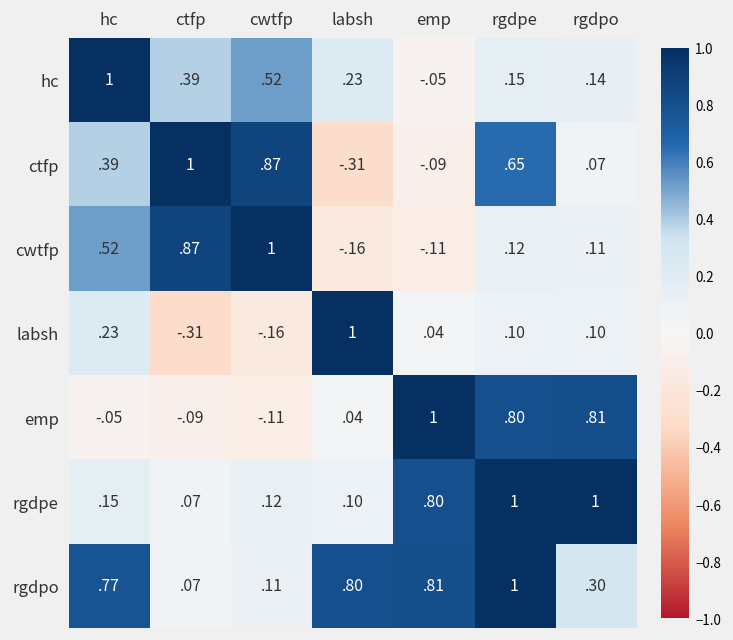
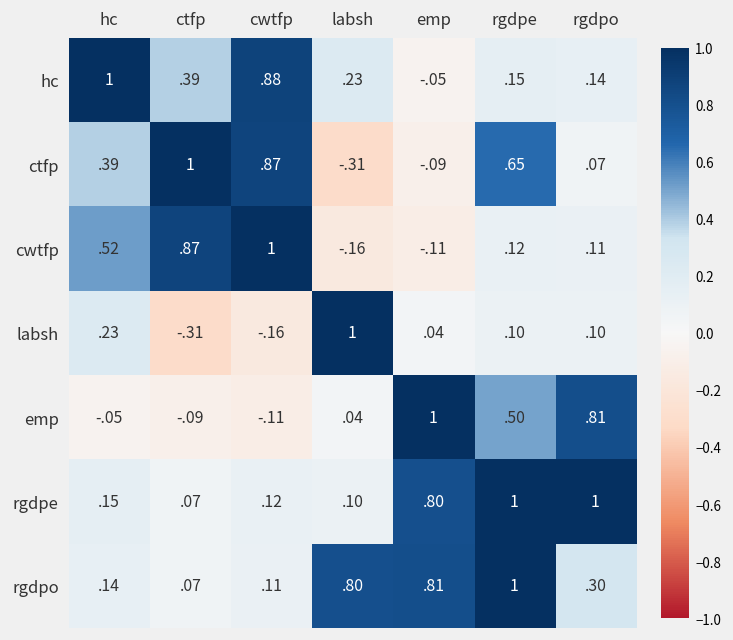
  {
    "hc": {
      "hc": "1",
      "ctfp": "39",
-     "cwtfp": "52",
+     "cwtfp": "88",
      "labsh": "23",
      "emp": "05",
      "rgdpe": "15",
      "rgdpo": "14"
    },
    "ctfp": {
      "hc": "39",
      "ctfp": "1",
      "cwtfp": "87",
      "labsh": "31",
      "emp": "09",
      "rgdpe": "65",
      "rgdpo": "07"
    },
    "cwtfp": {
      "hc": "52",
      "ctfp": "87",
      "cwtfp": "1",
      "labsh": "16",
      "emp": "11",
      "rgdpe": "12",
      "rgdpo": "11"
    },
    "labsh": {
      "hc": "23",
      "ctfp": "31",
      "cwtfp": "16",
      "labsh": "1",
      "emp": "04",
      "rgdpe": "10",
      "rgdpo": "10"
    },
    "emp": {
      "hc": "05",
      "ctfp": "09",
      "cwtfp": "11",
      "labsh": "04",
      "emp": "1",
-     "rgdpe": "80",
+     "rgdpe": "50",
      "rgdpo": "81"
    },
    "rgdpe": {
      "hc": "15",
      "ctfp": "07",
      "cwtfp": "12",
      "labsh": "10",
      "emp": "80",
      "rgdpe": "1",
      "rgdpo": "1"
    },
    "rgdpo": {
-     "hc": "77",
+     "hc": "14",
      "ctfp": "07",
      "cwtfp": "11",
      "labsh": "80",
      "emp": "81",
      "rgdpe": "1",
      "rgdpo": "30"
    }
  }
